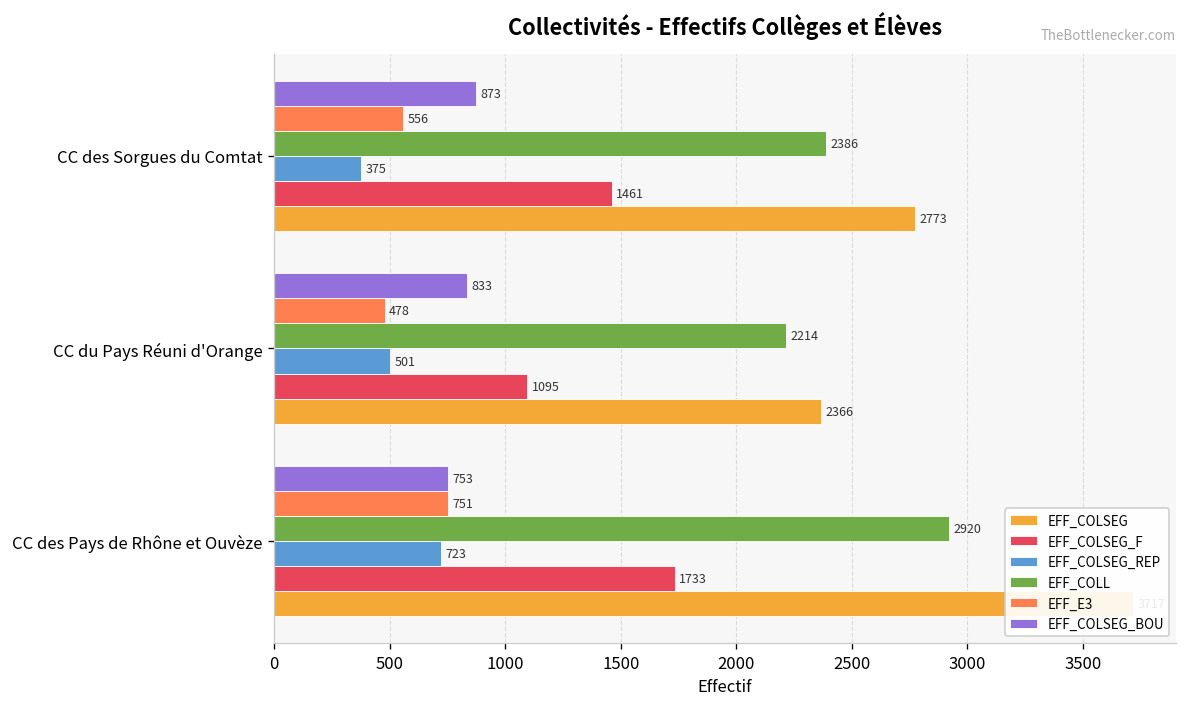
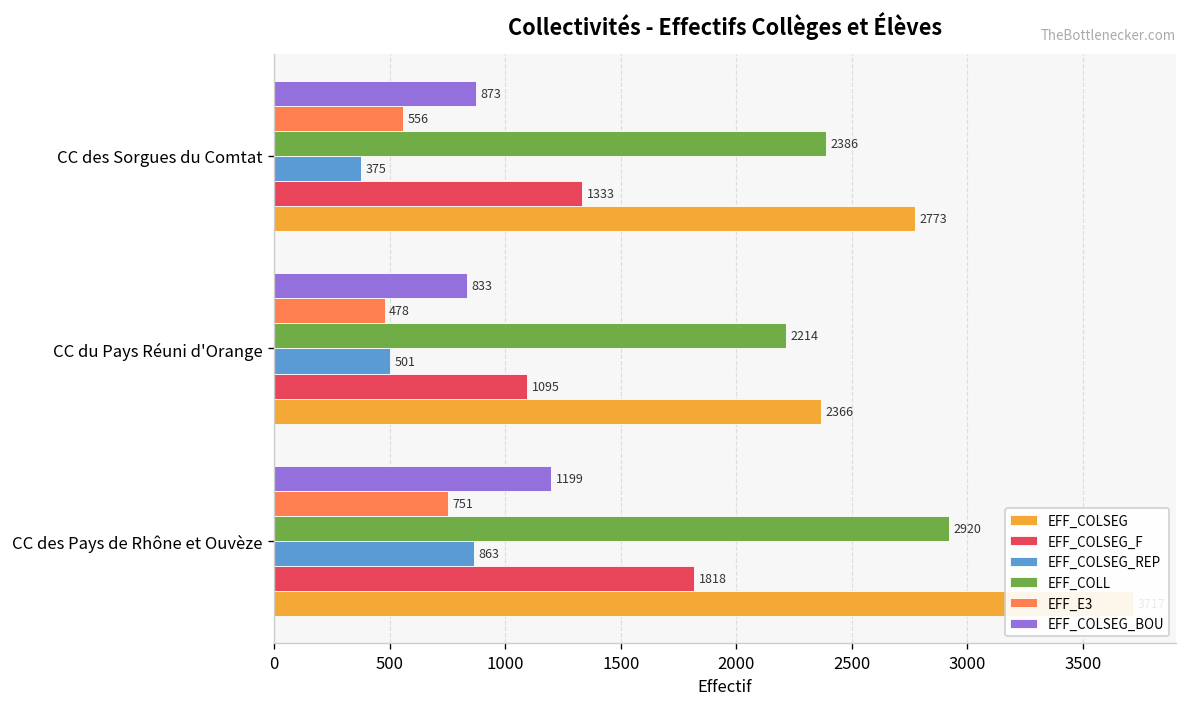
  {
    "EFF_COLSEG_F": {
-     "CC des Sorgues du Comtat": 1461,
+     "CC des Sorgues du Comtat": 1333,
      "CC du Pays Réuni d'Orange": 1095,
-     "CC des Pays de Rhône et Ouvèze": 1733
+     "CC des Pays de Rhône et Ouvèze": 1818
    },
    "EFF_COLSEG_REP": {
      "CC des Sorgues du Comtat": 375,
      "CC du Pays Réuni d'Orange": 501,
-     "CC des Pays de Rhône et Ouvèze": 723
+     "CC des Pays de Rhône et Ouvèze": 863
    },
    "EFF_COLL": {
      "CC des Sorgues du Comtat": 2386,
      "CC du Pays Réuni d'Orange": 2214,
      "CC des Pays de Rhône et Ouvèze": 2920
    },
    "EFF_COLSEG_BOU": {
      "CC des Sorgues du Comtat": 873,
      "CC du Pays Réuni d'Orange": 833,
-     "CC des Pays de Rhône et Ouvèze": 753
+     "CC des Pays de Rhône et Ouvèze": 1199
    }
  }
